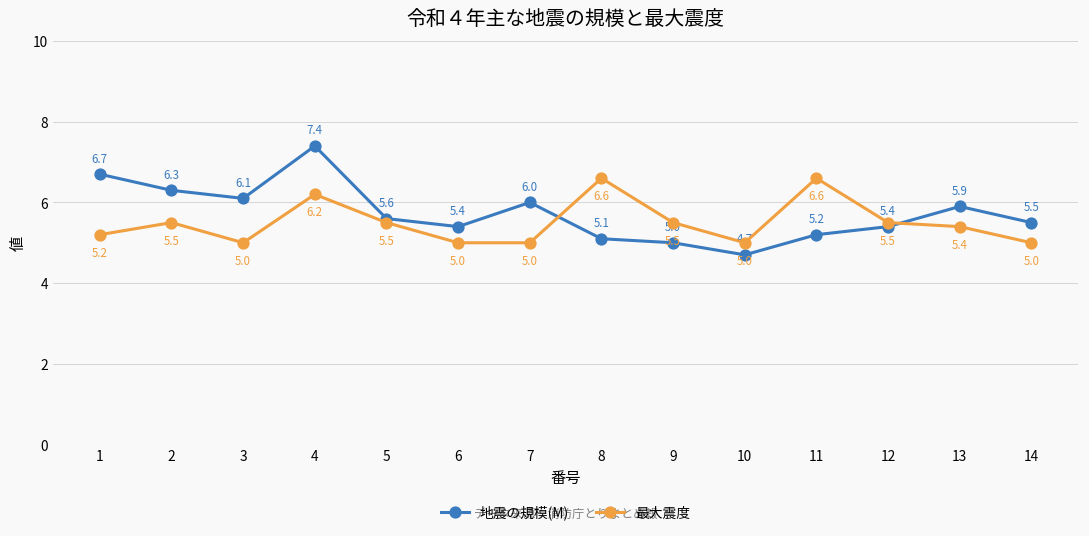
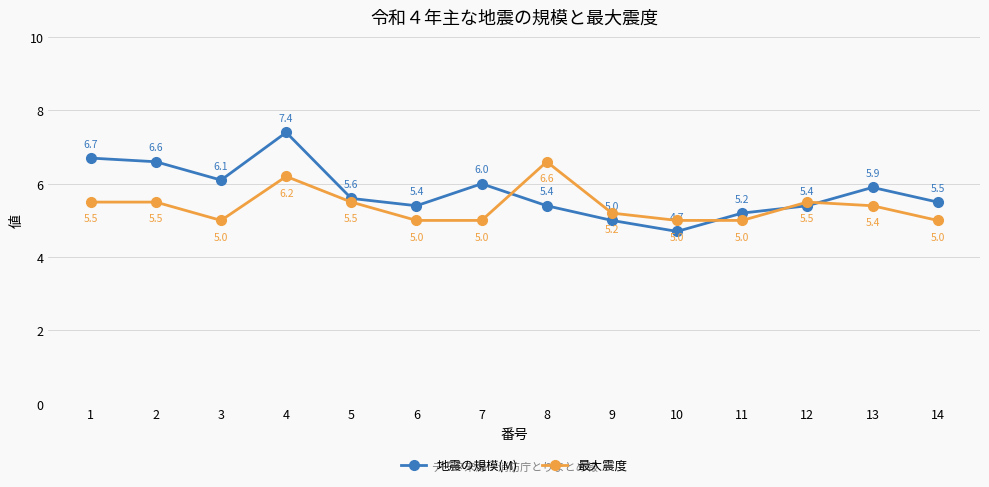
  {
    "地震の規模(M)": {
      "1": 6.7,
-     "2": 6.3,
+     "2": 6.6,
      "3": 6.1,
      "4": 7.4,
      "5": 5.6,
      "6": 5.4,
      "7": 6.0,
-     "8": 5.1,
+     "8": 5.4,
      "11": 5.2,
      "12": 5.4,
      "13": 5.9,
      "14": 5.5
    },
    "最大震度": {
-     "1": 5.2,
+     "1": 5.5,
      "2": 5.5,
      "3": 5.0,
      "4": 6.2,
      "5": 5.5,
      "6": 5.0,
      "7": 5.0,
      "8": 6.6,
-     "9": 5.5,
-     "11": 6.6,
+     "9": 5.2,
+     "11": 5.0,
      "12": 5.5,
      "13": 5.4,
      "14": 5.0
    }
  }
